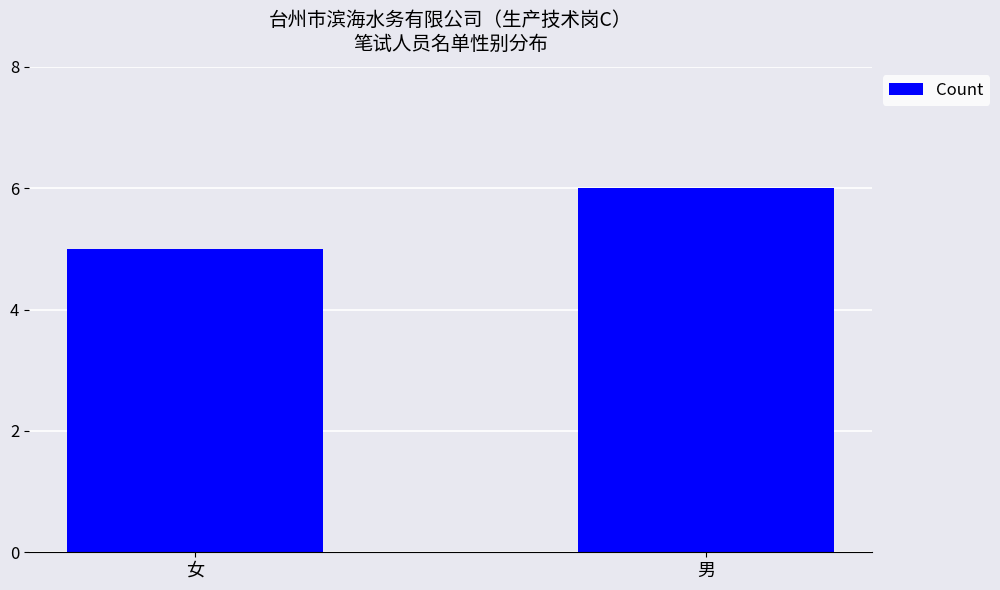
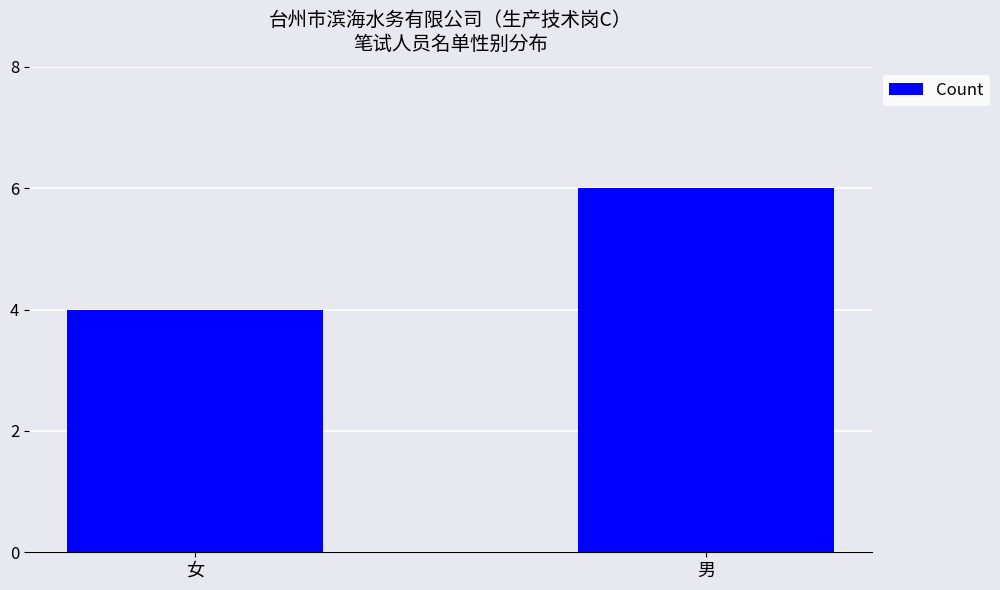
  {
-   "女": 5,
+   "女": 4,
    "男": 6
  }
